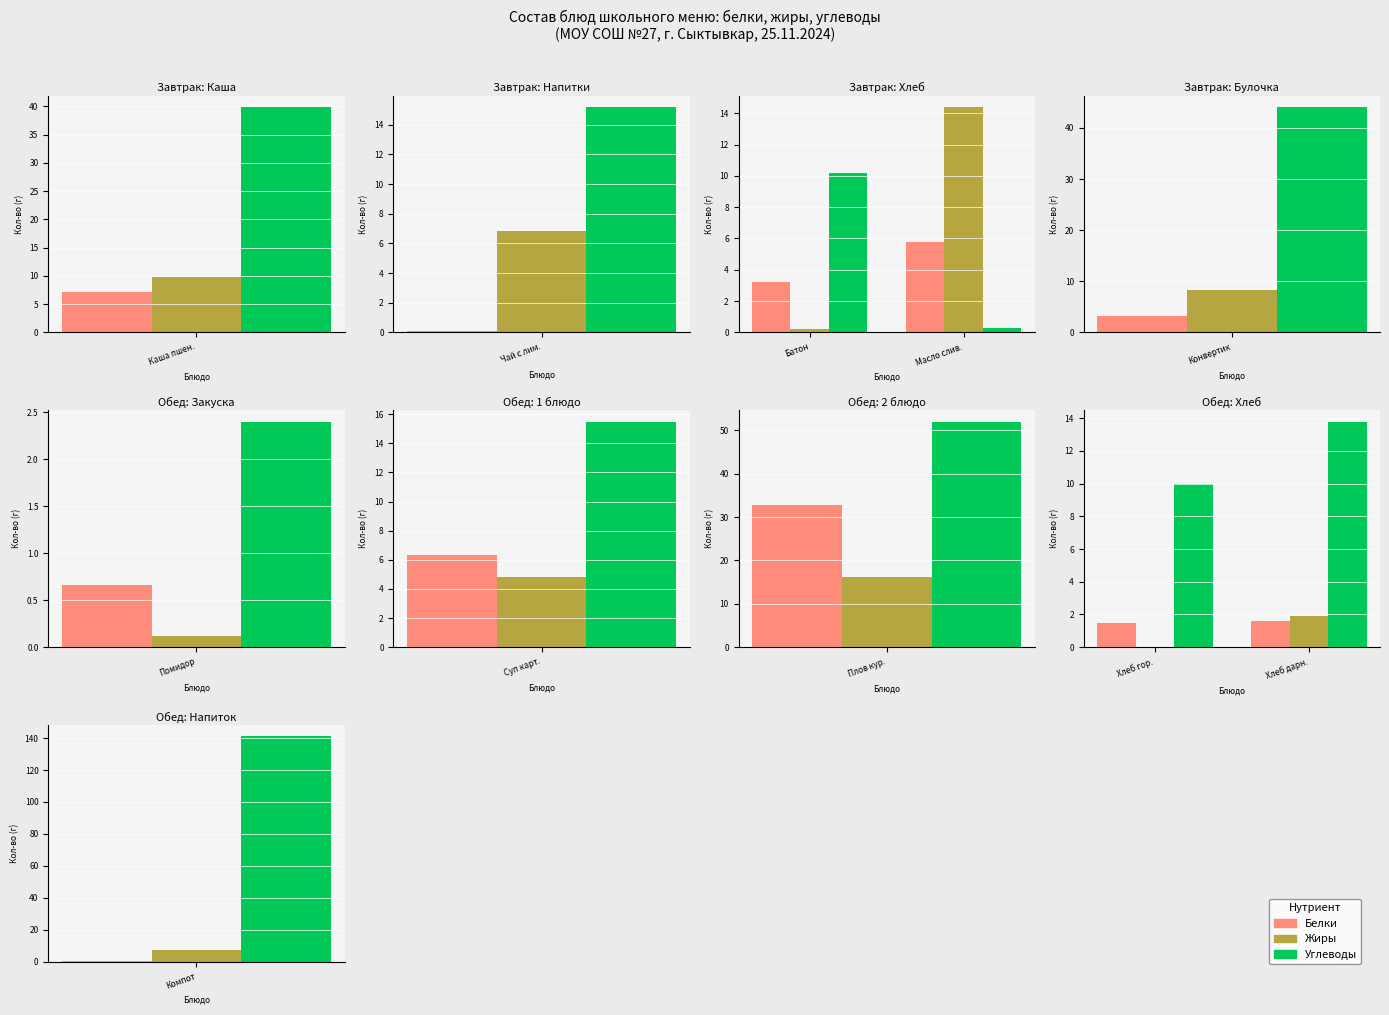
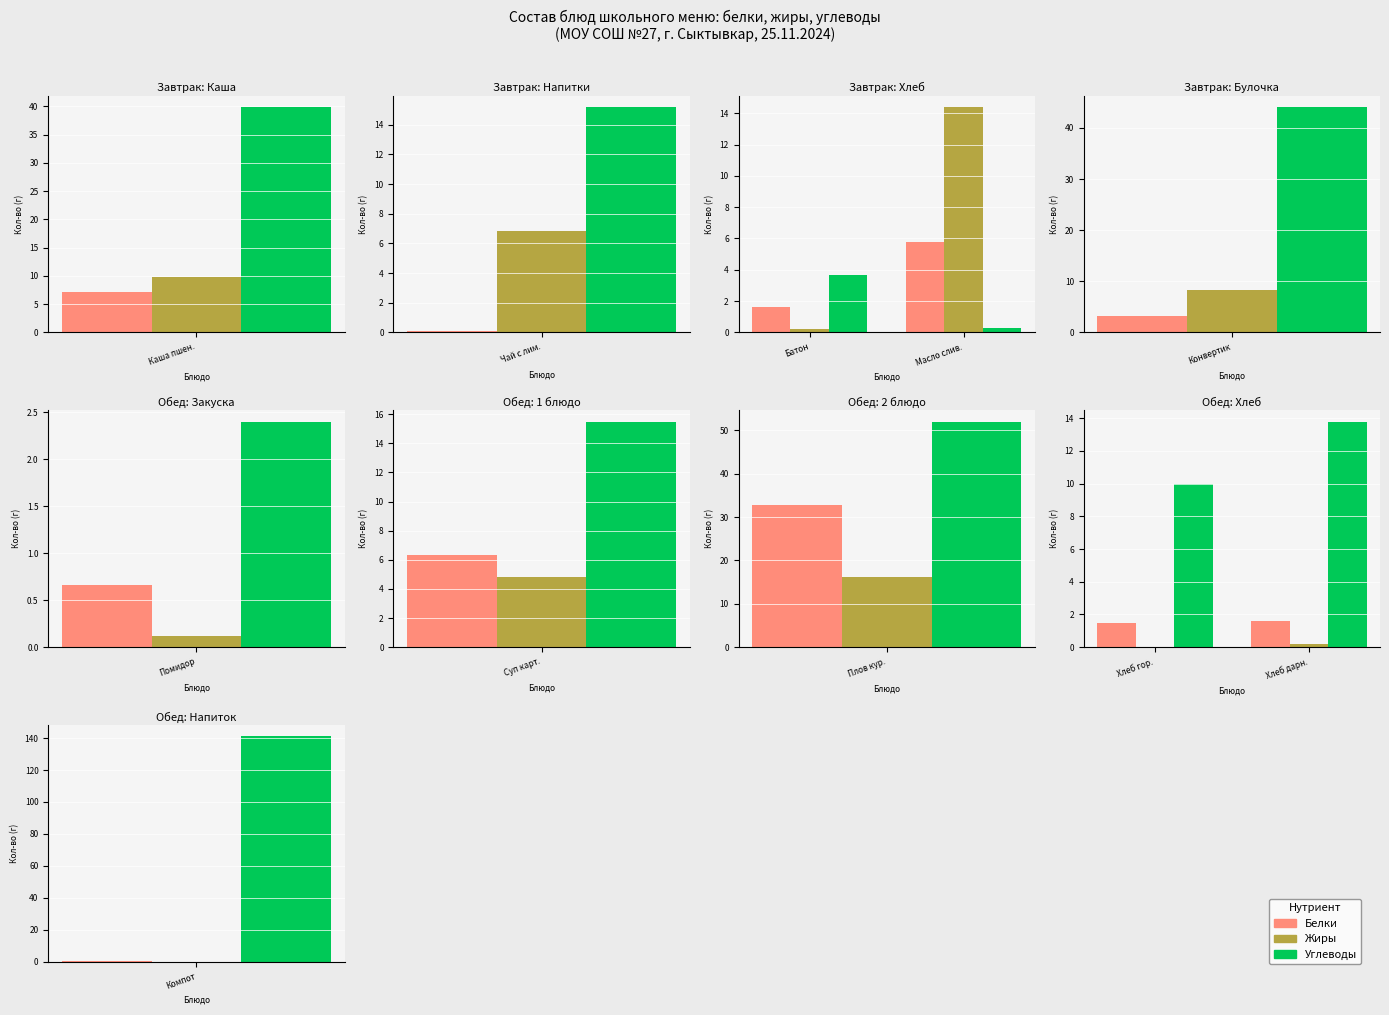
  {
    "Завтрак: Каша": {
      "Каша пшен.": 10
    },
    "Завтрак: Напитки": {
      "Чай с лим.": 6.9
    },
    "Завтрак: Хлеб": {
      "Белки": {
-       "Батон": 3.2,
+       "Батон": 1.6,
        "Масло слив.": 5.8
      },
      "Жиры": {
        "Батон": 0.2,
        "Масло слив.": 14.4
      },
      "Углеводы": {
-       "Батон": 10.2,
+       "Батон": 3.7,
        "Масло слив.": 0.3
      }
    },
    "Завтрак: Булочка": {
      "Конвертик": 8
    },
    "Обед: Закуска": {
      "Помидор": 0.1
    },
    "Обед: 1 блюдо": {
      "Суп карт.": 4.8
    },
    "Обед: 2 блюдо": {
      "Плов кур.": 16
    },
    "Обед: Хлеб": {
      "Белки": {
        "Хлеб гор.": 1.5,
        "Хлеб дарн.": 1.6
      },
      "Жиры": {
        "Хлеб гор.": 0.0,
-       "Хлеб дарн.": 1.9
+       "Хлеб дарн.": 0.2
      },
      "Углеводы": {
        "Хлеб гор.": 10.0,
        "Хлеб дарн.": 13.8
      }
    },
    "Обед: Напиток": {
-     "Компот": 7
+     "Компот": 0
    }
  }
